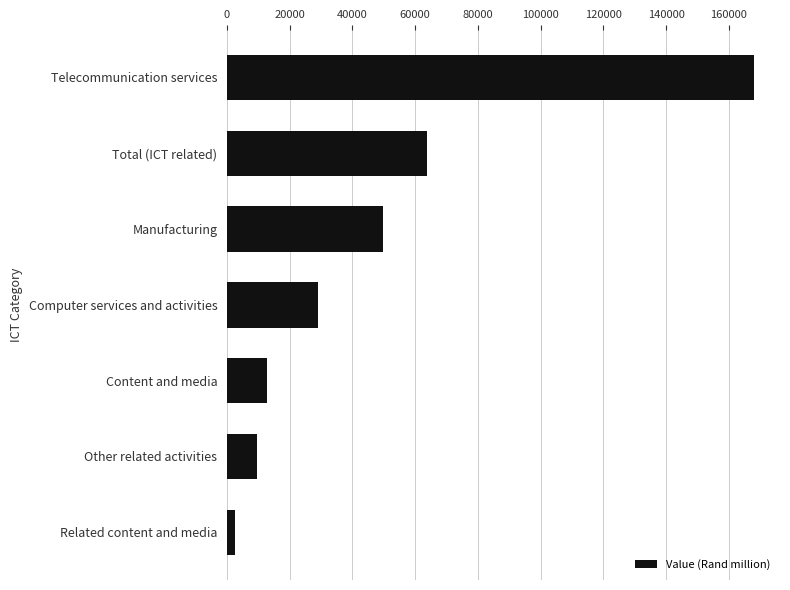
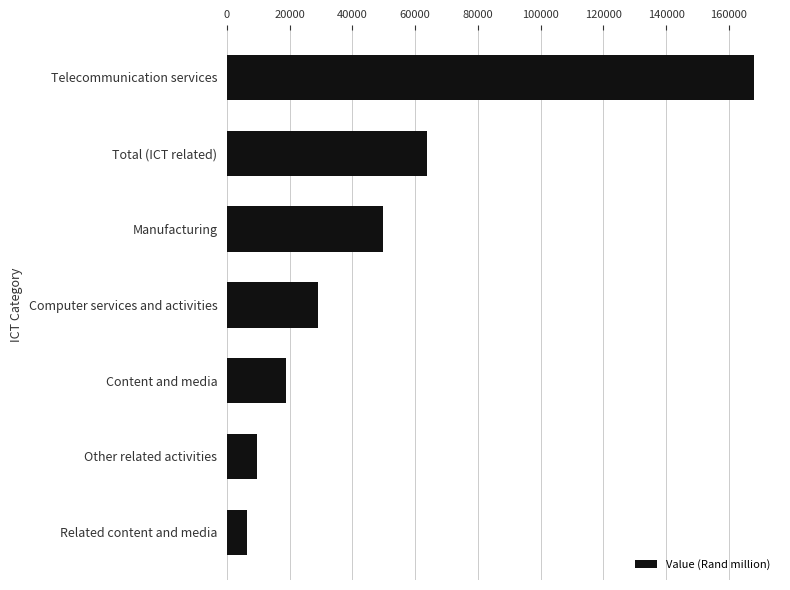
  {
    "Telecommunication services": 168000,
    "Total (ICT related)": 64000,
    "Manufacturing": 50000,
    "Computer services and activities": 29000,
-   "Content and media": 13000,
+   "Content and media": 19000,
    "Other related activities": 10000,
-   "Related content and media": 3000
+   "Related content and media": 6000
  }
